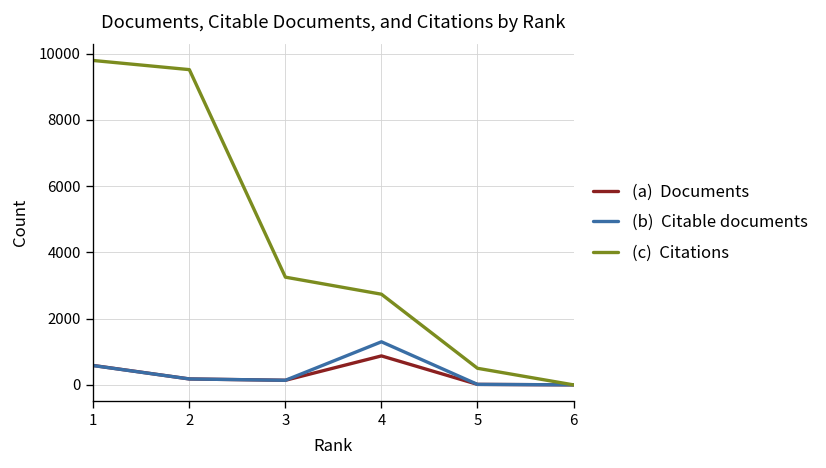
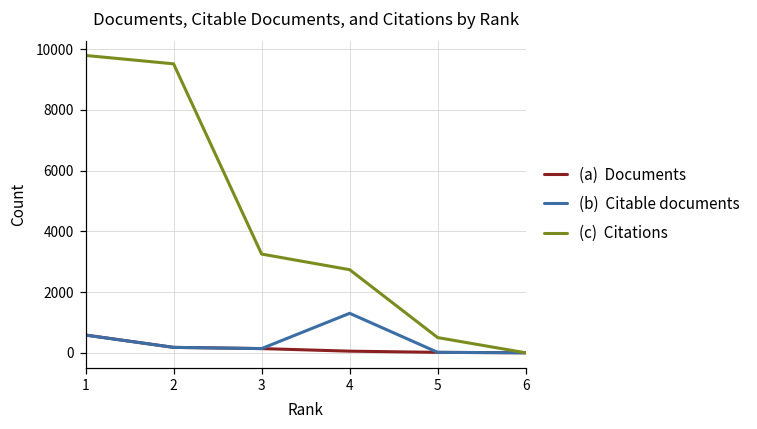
  {
    "(a) Documents": {
-     "4": 900
+     "4": 100
    },
    "(b) Citable documents": {
      "4": 1300
    },
    "(c) Citations": {
      "1": 9800,
      "2": 9500,
      "3": 3300,
      "4": 2700,
      "5": 500
    }
  }
